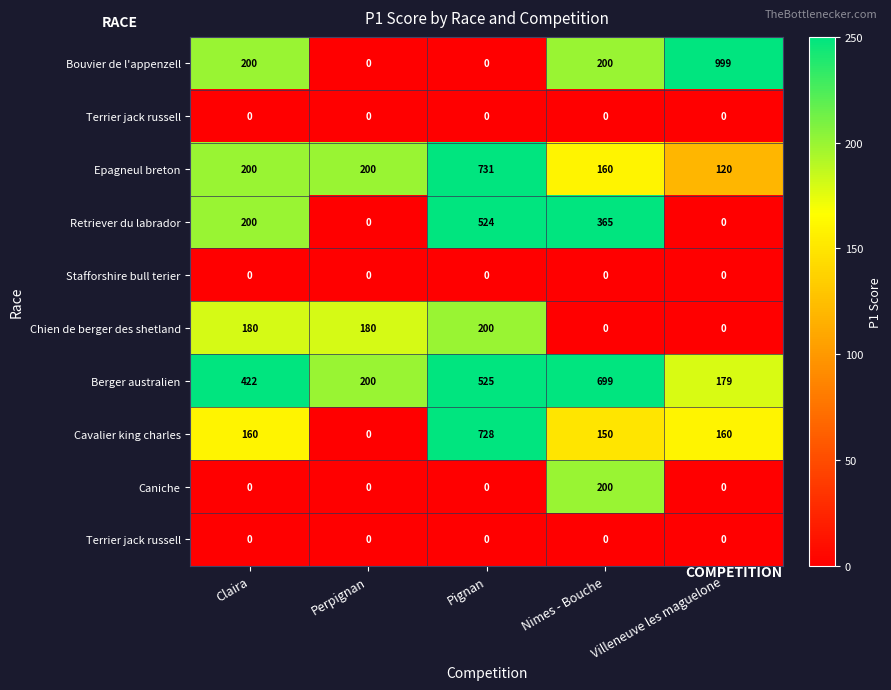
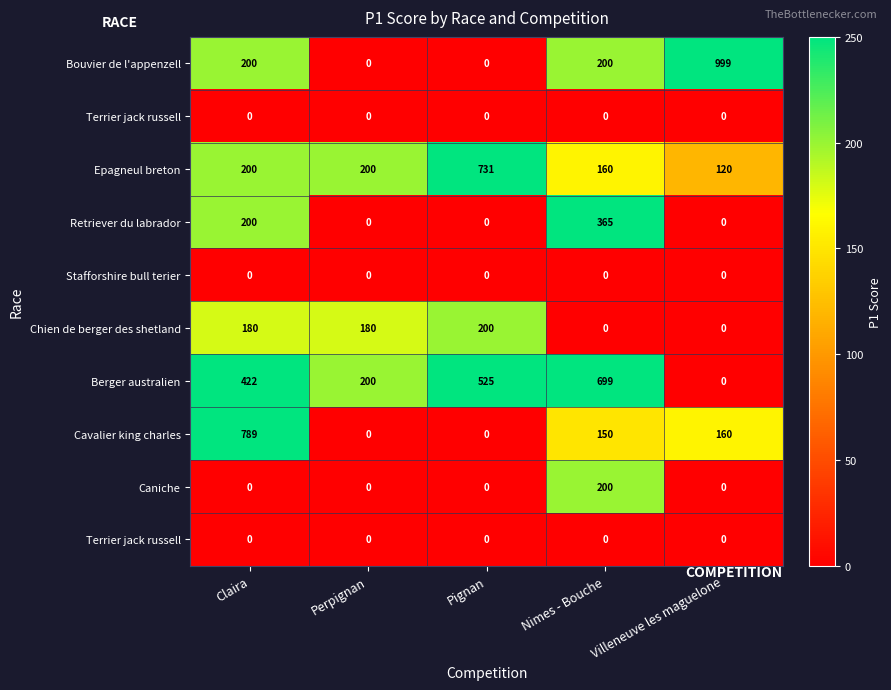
  {
    "Bouvier de l'appenzell": {
      "Claira": 200,
      "Perpignan": 0,
      "Pignan": 0,
      "Nimes - Bouche": 200,
      "Villeneuve les maguelone": 999
    },
    "Epagneul breton": {
      "Claira": 200,
      "Perpignan": 200,
      "Pignan": 731,
      "Nimes - Bouche": 160,
      "Villeneuve les maguelone": 120
    },
    "Retriever du labrador": {
      "Claira": 200,
      "Perpignan": 0,
-     "Pignan": 524,
+     "Pignan": 0,
      "Nimes - Bouche": 365,
      "Villeneuve les maguelone": 0
    },
    "Stafforshire bull terier": {
      "Claira": 0,
      "Perpignan": 0,
      "Pignan": 0,
      "Nimes - Bouche": 0,
      "Villeneuve les maguelone": 0
    },
    "Chien de berger des shetland": {
      "Claira": 180,
      "Perpignan": 180,
      "Pignan": 200,
      "Nimes - Bouche": 0,
      "Villeneuve les maguelone": 0
    },
    "Berger australien": {
      "Claira": 422,
      "Perpignan": 200,
      "Pignan": 525,
      "Nimes - Bouche": 699,
-     "Villeneuve les maguelone": 179
+     "Villeneuve les maguelone": 0
    },
    "Cavalier king charles": {
-     "Claira": 160,
+     "Claira": 789,
      "Perpignan": 0,
-     "Pignan": 728,
+     "Pignan": 0,
      "Nimes - Bouche": 150,
      "Villeneuve les maguelone": 160
    },
    "Caniche": {
      "Claira": 0,
      "Perpignan": 0,
      "Pignan": 0,
      "Nimes - Bouche": 200,
      "Villeneuve les maguelone": 0
    }
  }
